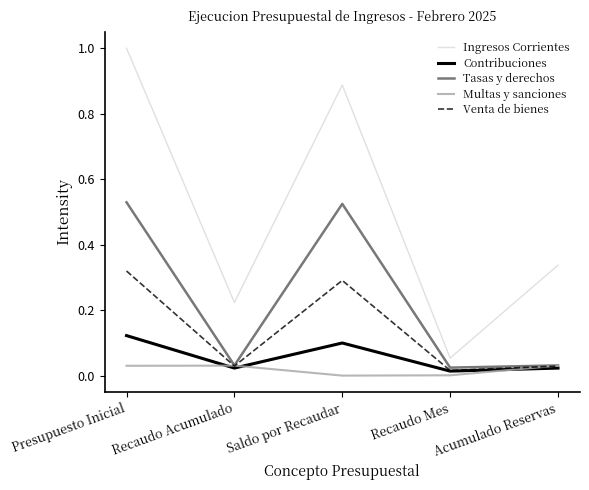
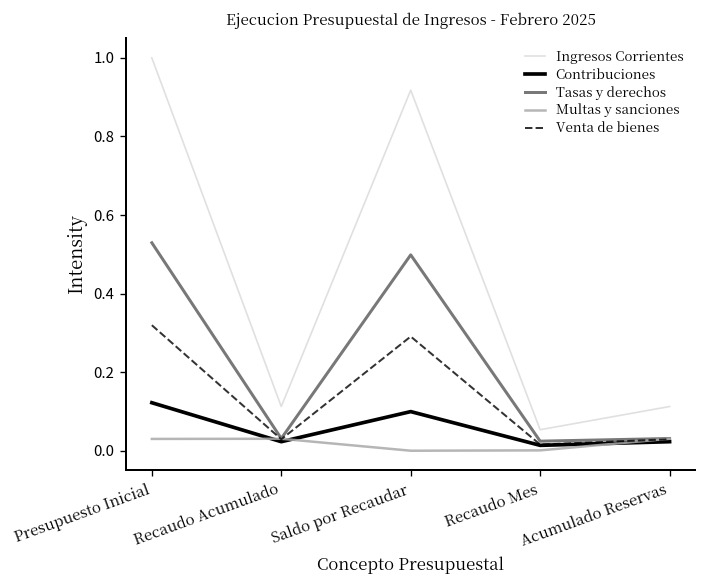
  {
    "Ingresos Corrientes": {
      "Presupuesto Inicial": 1.00,
-     "Recaudo Acumulado": 0.22,
-     "Saldo por Recaudar": 0.89,
+     "Recaudo Acumulado": 0.11,
+     "Saldo por Recaudar": 0.92,
      "Recaudo Mes": 0.05,
-     "Acumulado Reservas": 0.34
+     "Acumulado Reservas": 0.11
    },
    "Tasas y derechos": {
      "Presupuesto Inicial": 0.53,
-     "Saldo por Recaudar": 0.52,
+     "Saldo por Recaudar": 0.50,
      "Recaudo Mes": 0.02
    },
    "Multas y sanciones": {
      "Presupuesto Inicial": 0.03,
      "Saldo por Recaudar": 0.00,
      "Recaudo Mes": 0.00
    }
  }
